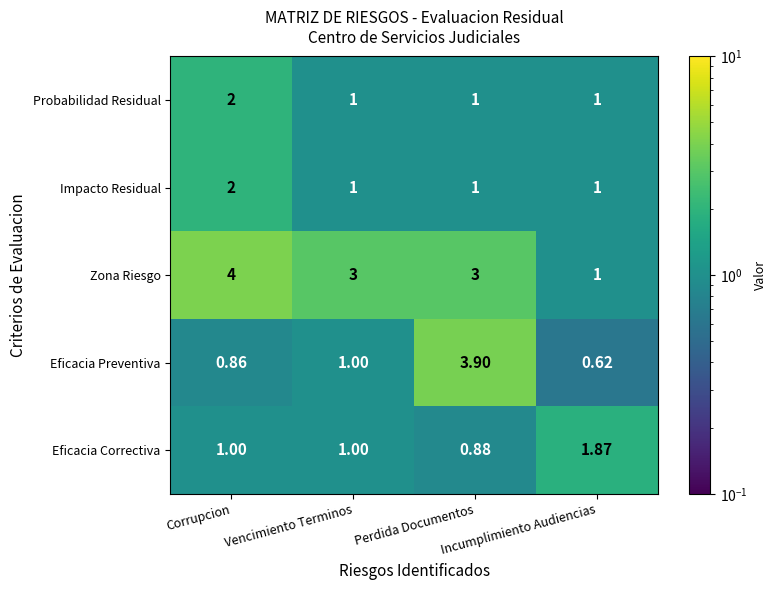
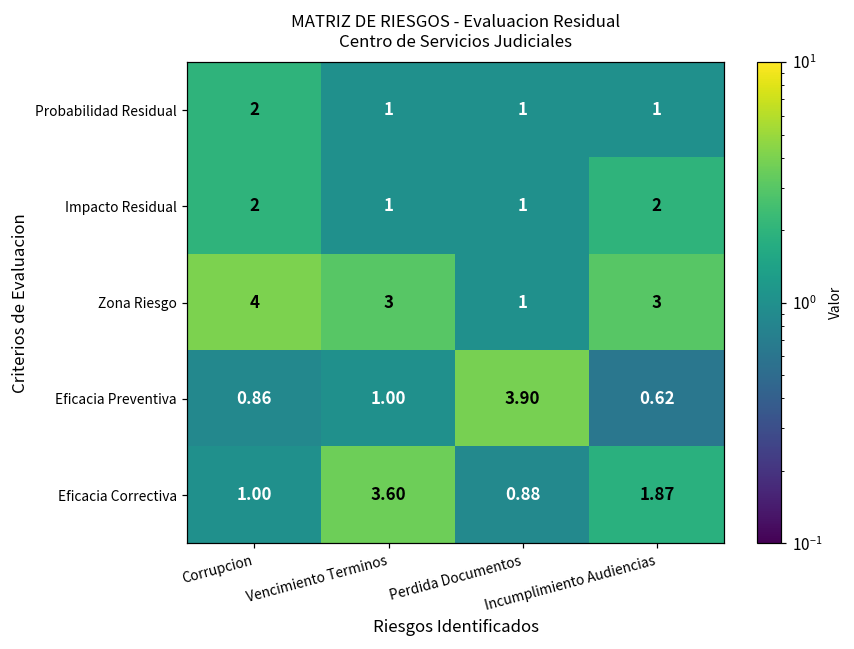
  {
    "Probabilidad Residual": {
      "Corrupcion": 2,
      "Vencimiento Terminos": 1,
      "Perdida Documentos": 1,
      "Incumplimiento Audiencias": 1
    },
    "Impacto Residual": {
      "Corrupcion": 2,
      "Vencimiento Terminos": 1,
      "Perdida Documentos": 1,
-     "Incumplimiento Audiencias": 1
+     "Incumplimiento Audiencias": 2
    },
    "Zona Riesgo": {
      "Corrupcion": 4,
      "Vencimiento Terminos": 3,
-     "Perdida Documentos": 3,
-     "Incumplimiento Audiencias": 1
+     "Perdida Documentos": 1,
+     "Incumplimiento Audiencias": 3
    },
    "Eficacia Preventiva": {
      "Corrupcion": 0.86,
      "Vencimiento Terminos": 1.00,
      "Perdida Documentos": 3.90,
      "Incumplimiento Audiencias": 0.62
    },
    "Eficacia Correctiva": {
      "Corrupcion": 1.00,
-     "Vencimiento Terminos": 1.00,
+     "Vencimiento Terminos": 3.60,
      "Perdida Documentos": 0.88,
      "Incumplimiento Audiencias": 1.87
    }
  }
